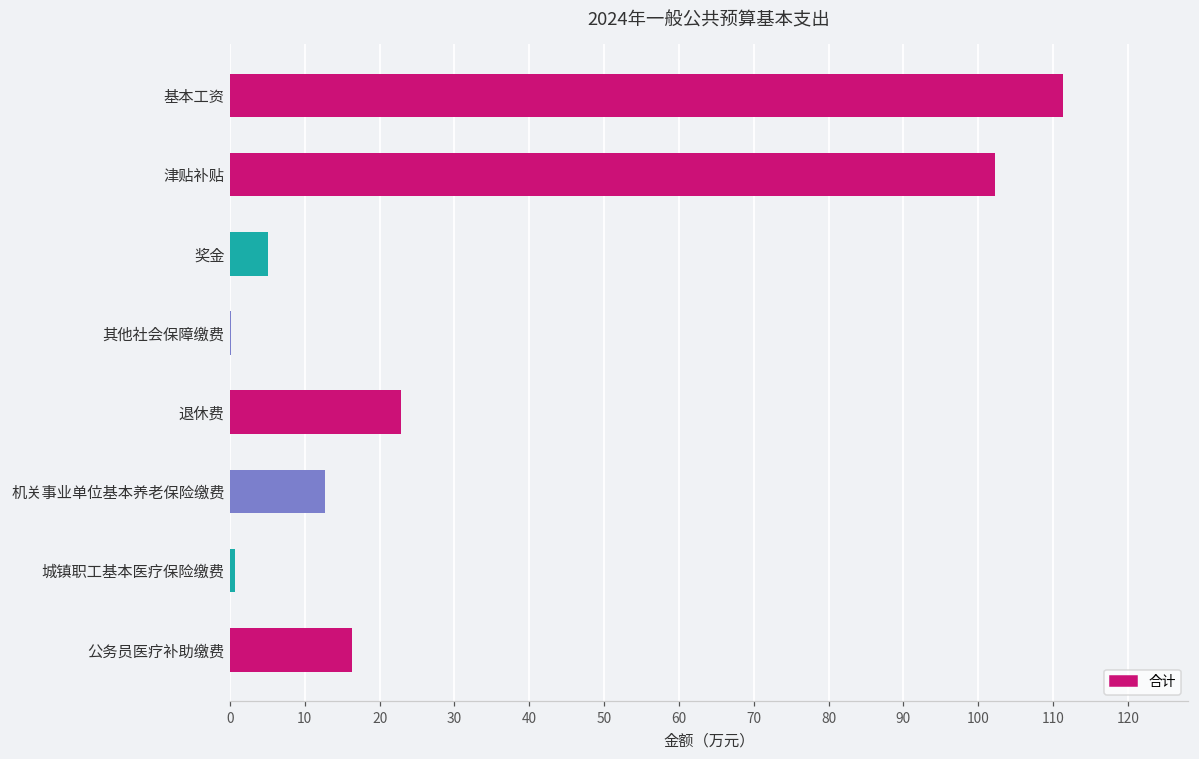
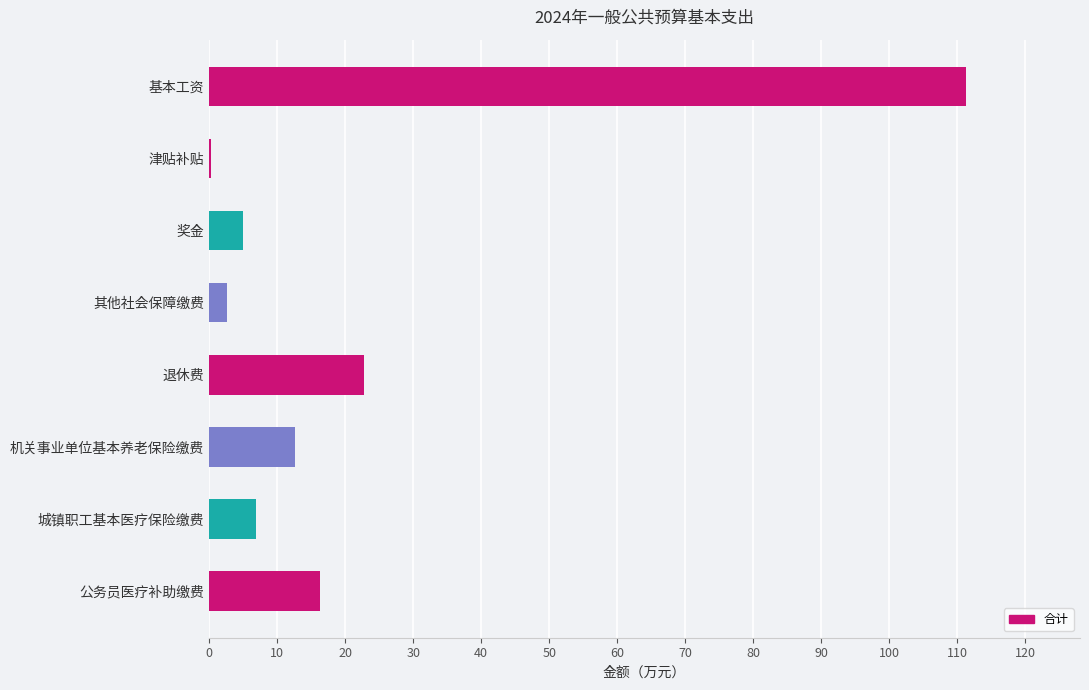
  {
    "基本工资": 111,
-   "津贴补贴": 102,
+   "津贴补贴": 0,
    "奖金": 5,
-   "其他社会保障缴费": 0,
+   "其他社会保障缴费": 3,
    "退休费": 23,
    "机关事业单位基本养老保险缴费": 13,
-   "城镇职工基本医疗保险缴费": 1,
+   "城镇职工基本医疗保险缴费": 7,
    "公务员医疗补助缴费": 16
  }
